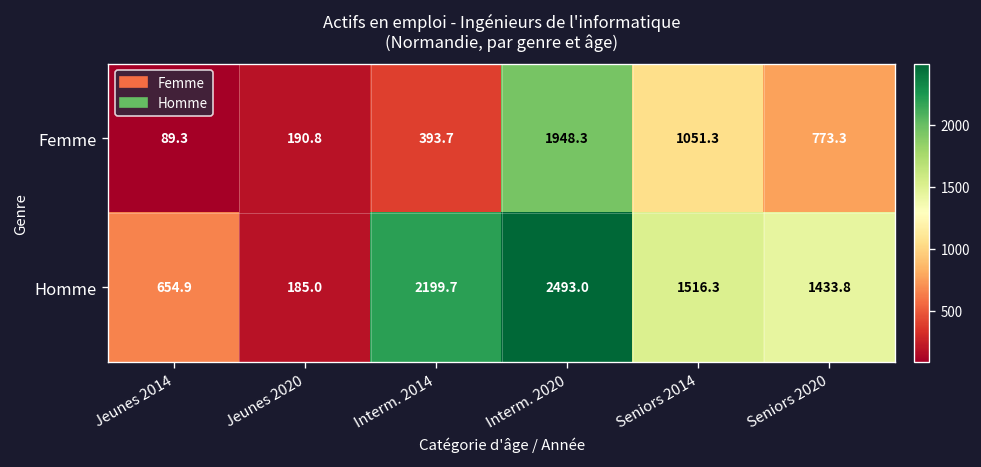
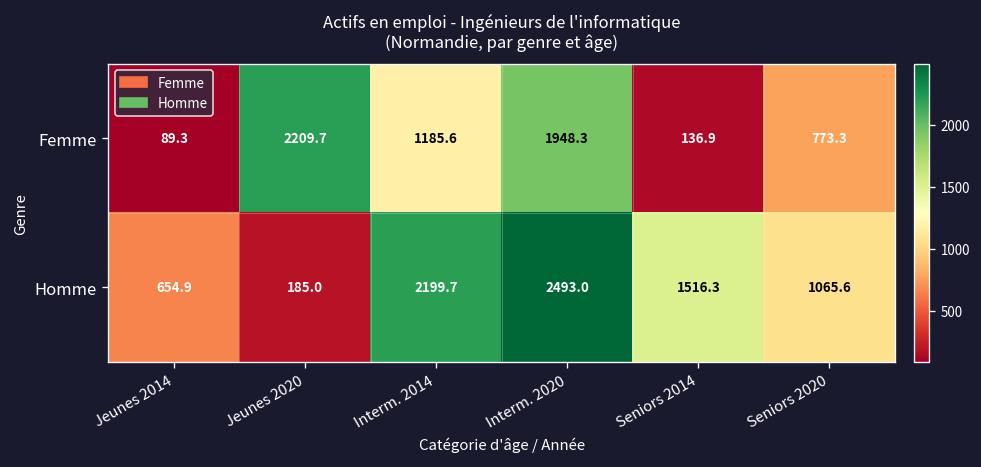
  {
    "Femme": {
      "Jeunes 2014": 89.3,
-     "Jeunes 2020": 190.8,
-     "Interm. 2014": 393.7,
+     "Jeunes 2020": 2209.7,
+     "Interm. 2014": 1185.6,
      "Interm. 2020": 1948.3,
-     "Seniors 2014": 1051.3,
+     "Seniors 2014": 136.9,
      "Seniors 2020": 773.3
    },
    "Homme": {
      "Jeunes 2014": 654.9,
      "Jeunes 2020": 185.0,
      "Interm. 2014": 2199.7,
      "Interm. 2020": 2493.0,
      "Seniors 2014": 1516.3,
-     "Seniors 2020": 1433.8
+     "Seniors 2020": 1065.6
    }
  }
